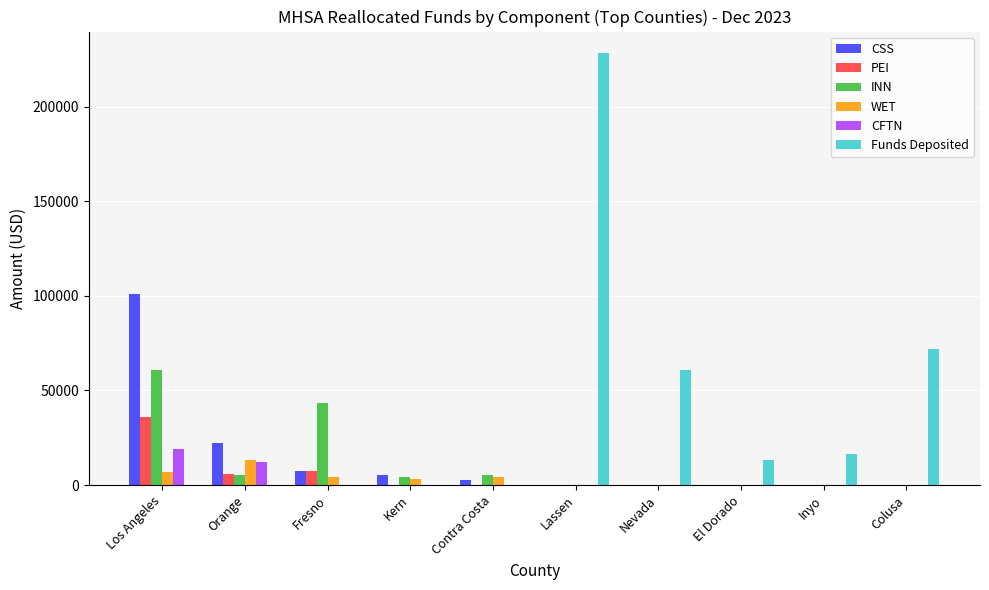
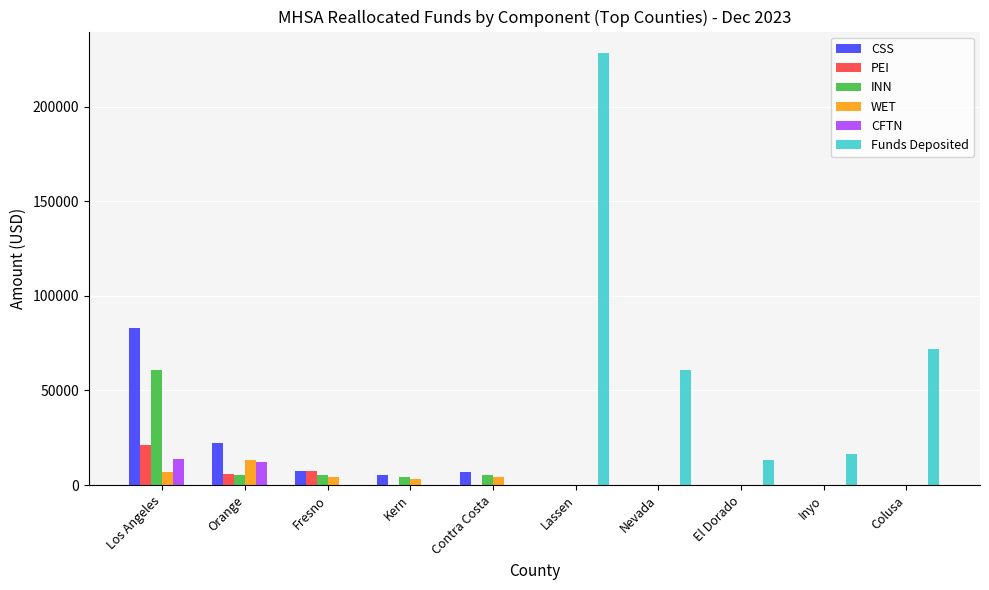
  {
    "CSS": {
-     "Los Angeles": 101000,
+     "Los Angeles": 83000,
      "Orange": 22000,
      "Fresno": 7000,
      "Kern": 6000,
-     "Contra Costa": 3000,
+     "Contra Costa": 7000,
      "Lassen": 0,
      "Nevada": 0,
      "El Dorado": 0,
      "Inyo": 0,
      "Colusa": 0
    },
    "PEI": {
-     "Los Angeles": 36000,
+     "Los Angeles": 21000,
      "Orange": 6000,
      "Fresno": 8000,
      "Kern": 0,
      "Contra Costa": 0,
      "Lassen": 0,
      "Nevada": 0,
      "El Dorado": 0,
      "Inyo": 0,
      "Colusa": 0
    },
    "INN": {
      "Los Angeles": 61000,
      "Orange": 5000,
-     "Fresno": 43000,
+     "Fresno": 5000,
      "Kern": 4000,
      "Contra Costa": 5000,
      "Lassen": 0,
      "Nevada": 0,
      "El Dorado": 0,
      "Inyo": 0,
      "Colusa": 0
    },
    "WET": {
      "Los Angeles": 7000,
      "Orange": 13000,
      "Fresno": 4000,
      "Kern": 3000,
      "Contra Costa": 4000,
      "Lassen": 0,
      "Nevada": 0,
      "El Dorado": 0,
      "Inyo": 0,
      "Colusa": 0
    },
    "CFTN": {
-     "Los Angeles": 19000,
+     "Los Angeles": 14000,
      "Orange": 12000,
      "Fresno": 0,
      "Kern": 0,
      "Contra Costa": 0,
      "Lassen": 0,
      "Nevada": 0,
      "El Dorado": 0,
      "Inyo": 0,
      "Colusa": 0
    },
    "Funds Deposited": {
      "Los Angeles": 0,
      "Orange": 0,
      "Fresno": 0,
      "Kern": 0,
      "Contra Costa": 0,
      "Lassen": 228000,
      "Nevada": 61000,
      "El Dorado": 13000,
      "Inyo": 17000,
      "Colusa": 72000
    }
  }
